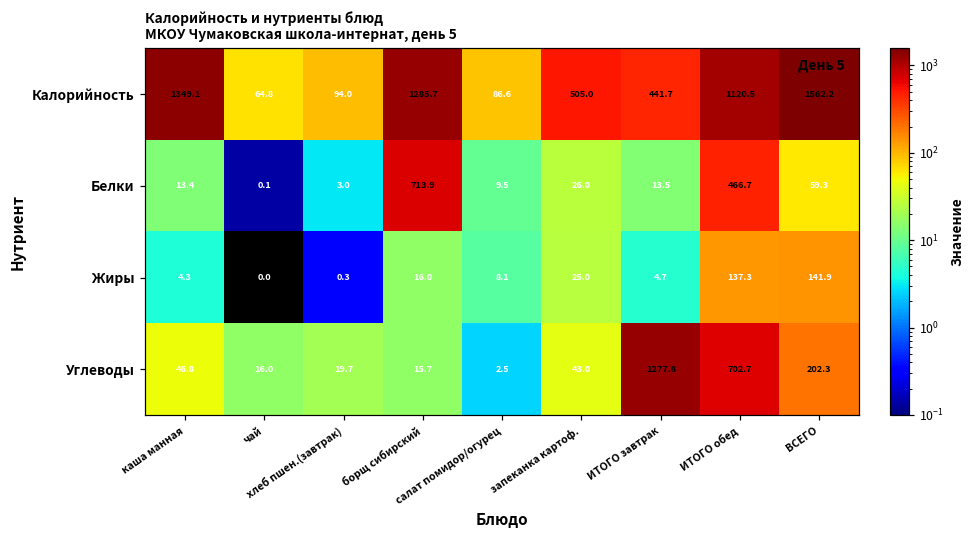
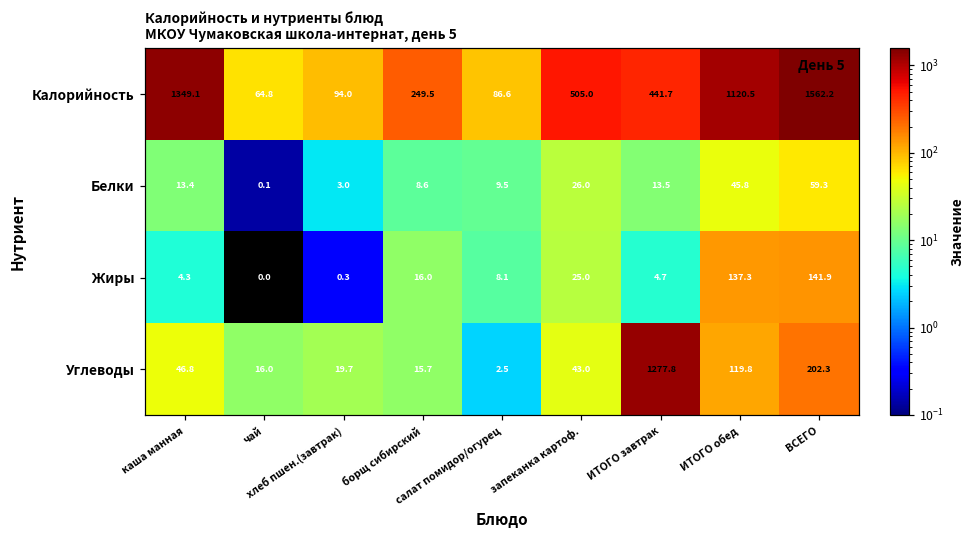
  {
    "Калорийность": {
      "каша манная": 1349.1,
      "чай": 64.8,
      "хлеб пшен.(завтрак)": 94.0,
-     "борщ сибирский": 1285.7,
+     "борщ сибирский": 249.5,
      "салат помидор/огурец": 86.6,
      "запеканка картоф.": 505.0,
      "ИТОГО завтрак": 441.7,
      "ИТОГО обед": 1120.5
    },
    "Белки": {
      "каша манная": 13.4,
      "чай": 0.1,
      "хлеб пшен.(завтрак)": 3.0,
-     "борщ сибирский": 713.9,
+     "борщ сибирский": 8.6,
      "салат помидор/огурец": 9.5,
      "запеканка картоф.": 26.0,
      "ИТОГО завтрак": 13.5,
-     "ИТОГО обед": 466.7,
+     "ИТОГО обед": 45.8,
      "ВСЕГО": 59.3
    },
    "Жиры": {
      "каша манная": 4.3,
      "чай": 0.0,
      "хлеб пшен.(завтрак)": 0.3,
      "борщ сибирский": 16.0,
      "салат помидор/огурец": 8.1,
      "запеканка картоф.": 25.0,
      "ИТОГО завтрак": 4.7,
      "ИТОГО обед": 137.3,
      "ВСЕГО": 141.9
    },
    "Углеводы": {
      "каша манная": 46.8,
      "чай": 16.0,
      "хлеб пшен.(завтрак)": 19.7,
      "борщ сибирский": 15.7,
      "салат помидор/огурец": 2.5,
      "запеканка картоф.": 43.0,
      "ИТОГО завтрак": 1277.8,
-     "ИТОГО обед": 702.7,
+     "ИТОГО обед": 119.8,
      "ВСЕГО": 202.3
    }
  }
